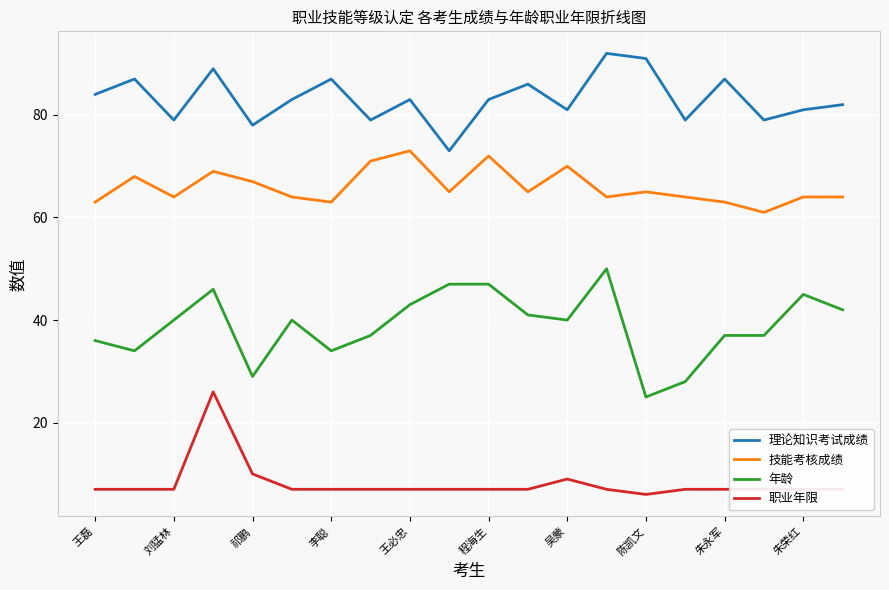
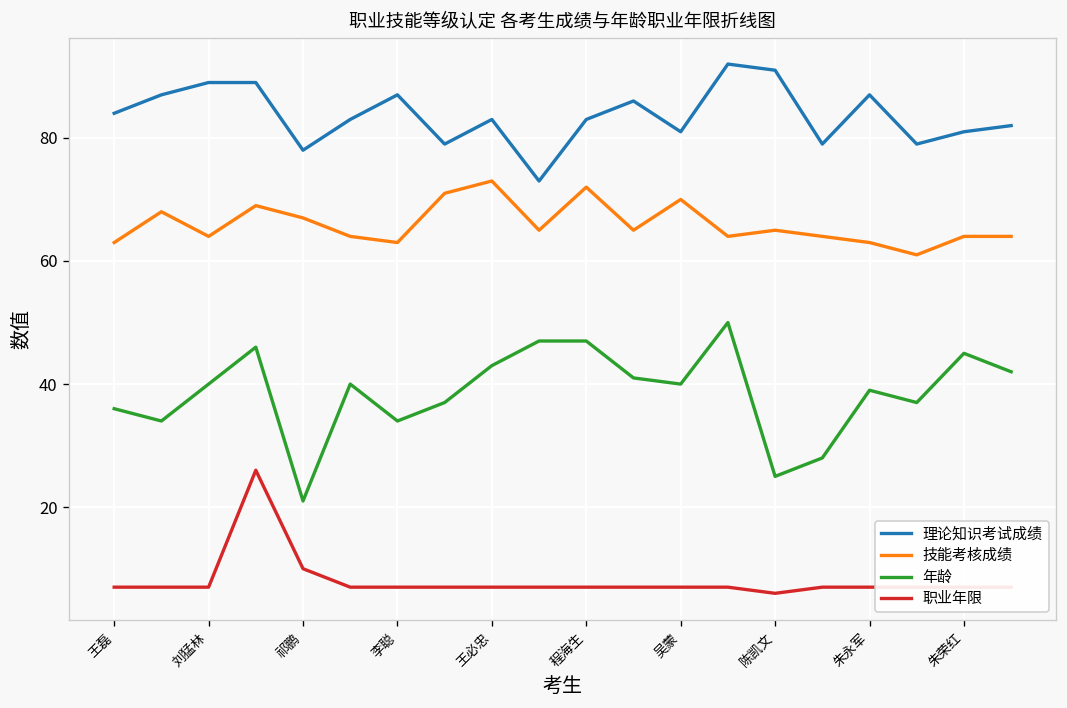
  {
    "理论知识考试成绩": {
      "王磊": 84,
-     "刘猛林": 79,
+     "刘猛林": 89,
      "祁鹏": 78,
      "李聪": 87,
      "王必忠": 83,
      "程海生": 83,
      "吴蒙": 81,
      "陈凯文": 91,
      "朱永军": 87,
      "朱荣红": 81
    },
    "技能考核成绩": {
      "王磊": 63,
      "刘猛林": 64,
      "祁鹏": 67,
      "李聪": 63,
      "王必忠": 73,
      "程海生": 72,
      "吴蒙": 70,
      "陈凯文": 65,
      "朱永军": 63,
      "朱荣红": 64
    },
    "年龄": {
      "王磊": 36,
      "刘猛林": 40,
-     "祁鹏": 29,
+     "祁鹏": 21,
      "李聪": 34,
      "王必忠": 43,
      "程海生": 47,
      "吴蒙": 40,
      "陈凯文": 25,
-     "朱永军": 37,
+     "朱永军": 39,
      "朱荣红": 45
    },
    "职业年限": {
      "王磊": 7,
      "刘猛林": 7,
      "祁鹏": 10,
      "李聪": 7,
      "王必忠": 7,
      "程海生": 7,
-     "吴蒙": 9,
+     "吴蒙": 7,
      "陈凯文": 6,
      "朱永军": 7
    }
  }
